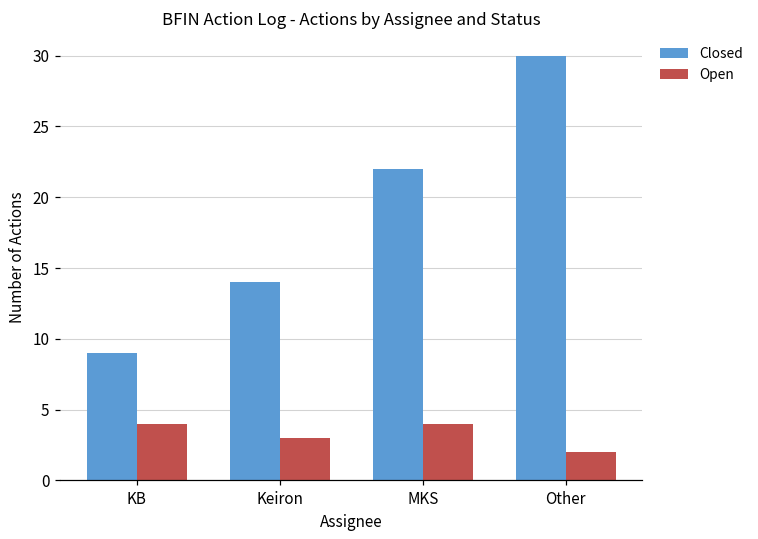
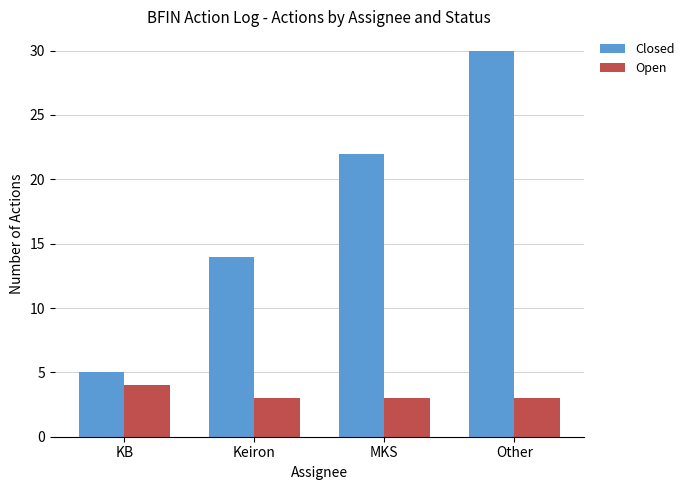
  {
    "Closed": {
-     "KB": 9,
+     "KB": 5,
      "Keiron": 14,
      "MKS": 22,
      "Other": 30
    },
    "Open": {
      "KB": 4,
      "Keiron": 3,
-     "MKS": 4,
-     "Other": 2
+     "MKS": 3,
+     "Other": 3
    }
  }
